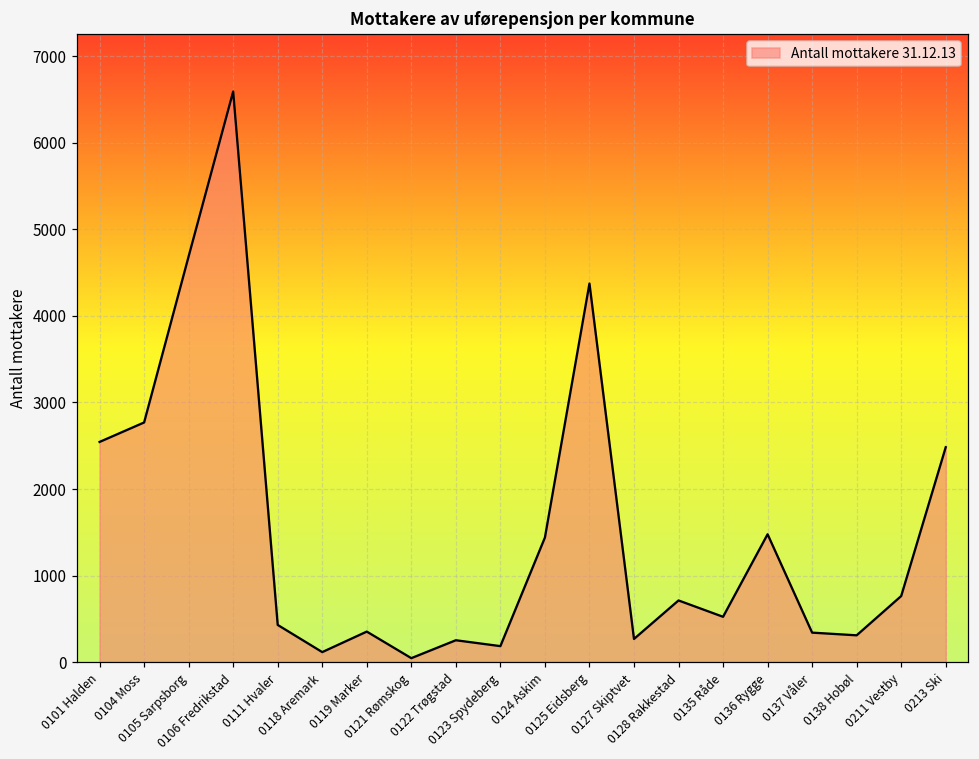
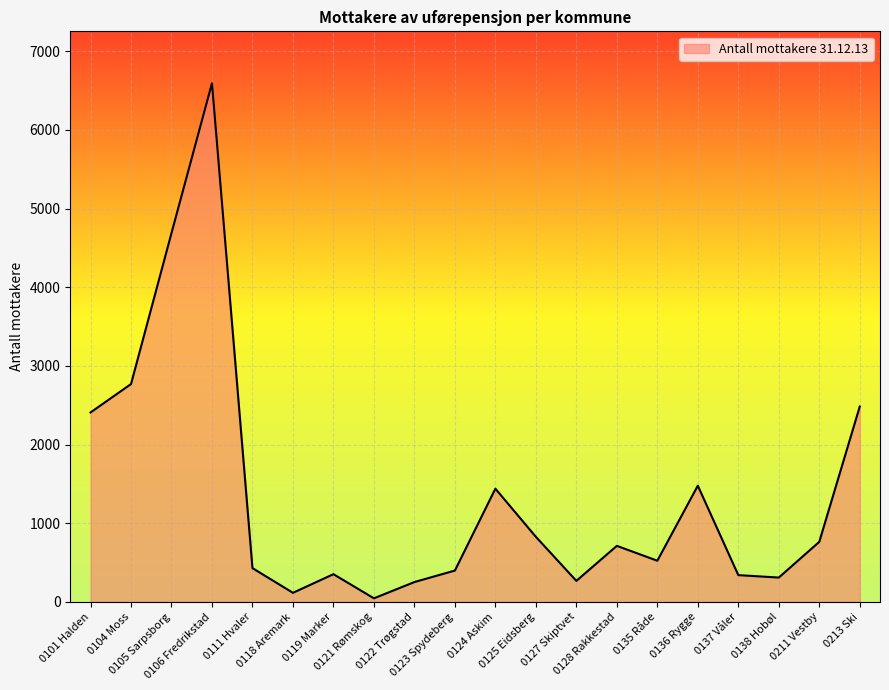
  {
-   "0101 Halden": 2500,
+   "0101 Halden": 2400,
    "0104 Moss": 2800,
    "0105 Sarpsborg": 4700,
    "0106 Fredrikstad": 6600,
    "0111 Hvaler": 400,
    "0118 Aremark": 100,
    "0119 Marker": 400,
    "0121 Rømskog": 0,
    "0122 Trøgstad": 300,
-   "0123 Spydeberg": 200,
+   "0123 Spydeberg": 400,
    "0124 Askim": 1400,
-   "0125 Eidsberg": 4400,
+   "0125 Eidsberg": 800,
    "0127 Skiptvet": 300,
    "0128 Rakkestad": 700,
    "0135 Råde": 500,
    "0136 Rygge": 1500,
    "0137 Våler": 300,
    "0138 Hobøl": 300,
    "0211 Vestby": 800,
    "0213 Ski": 2500
  }
